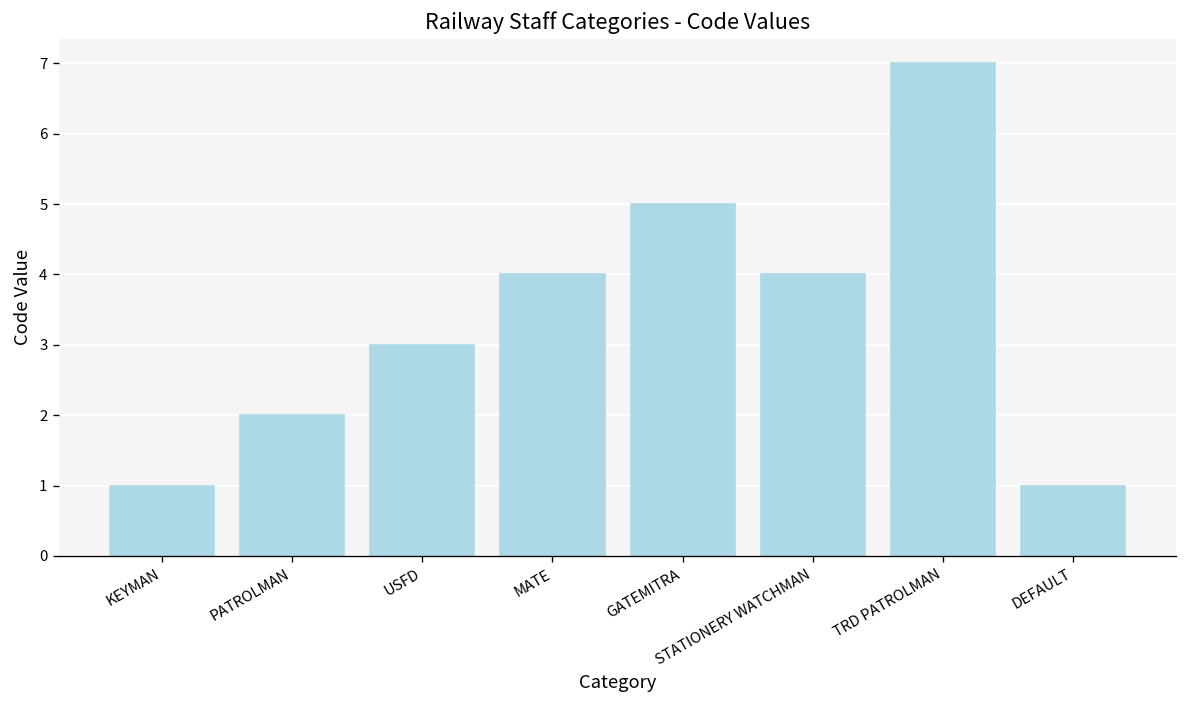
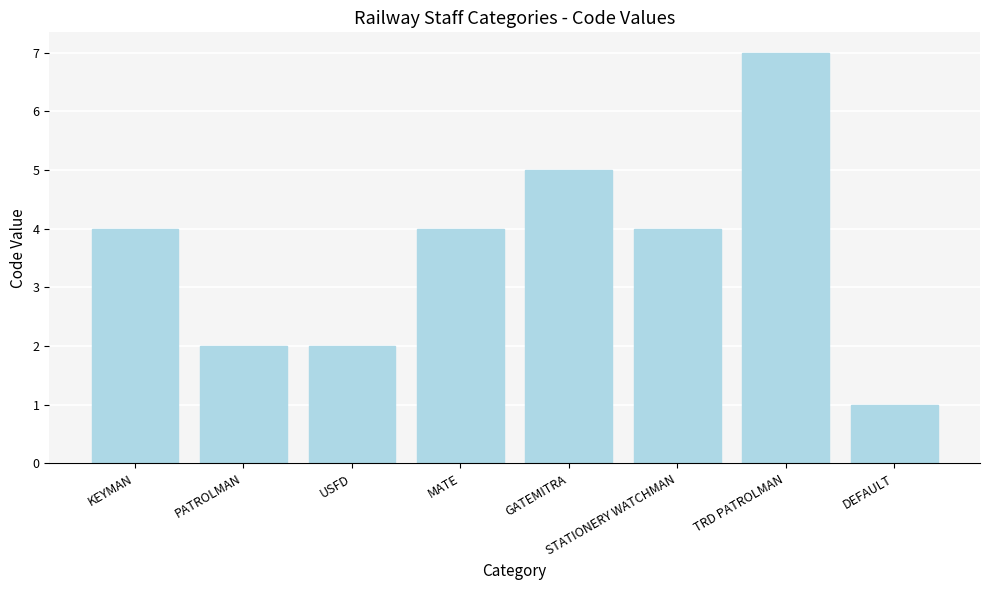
  {
-   "KEYMAN": 1,
+   "KEYMAN": 4,
    "PATROLMAN": 2,
-   "USFD": 3,
+   "USFD": 2,
    "MATE": 4,
    "GATEMITRA": 5,
    "STATIONERY WATCHMAN": 4,
    "TRD PATROLMAN": 7,
    "DEFAULT": 1
  }
